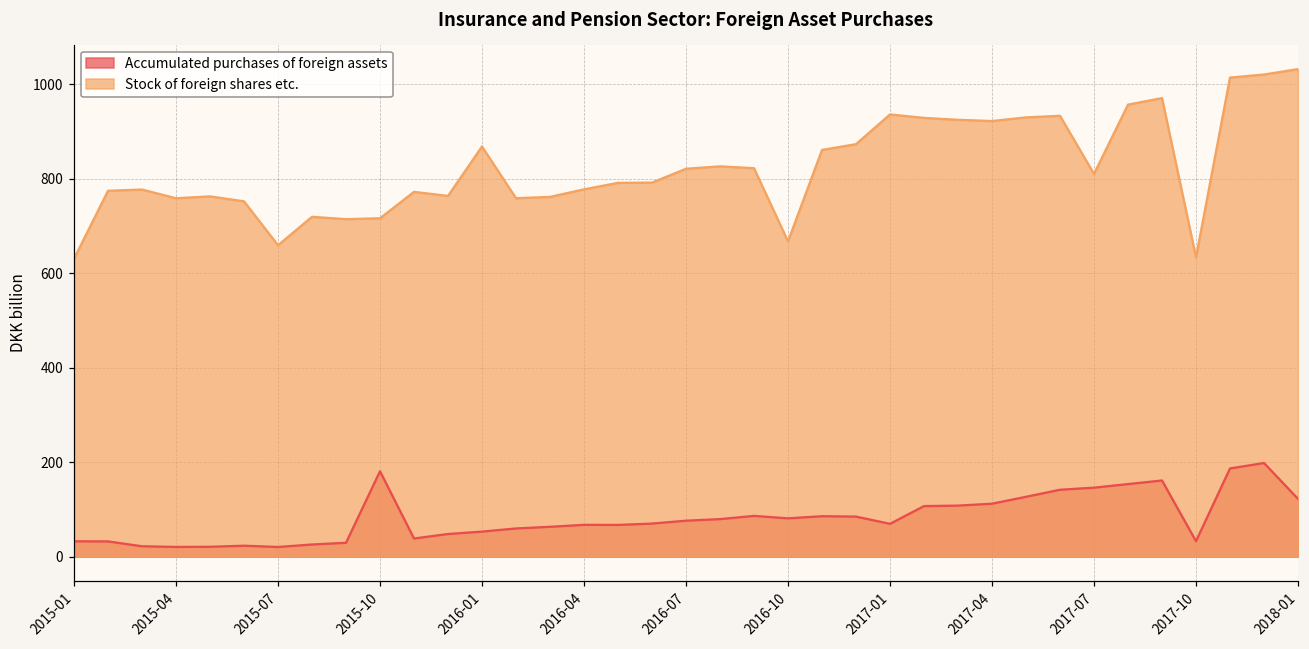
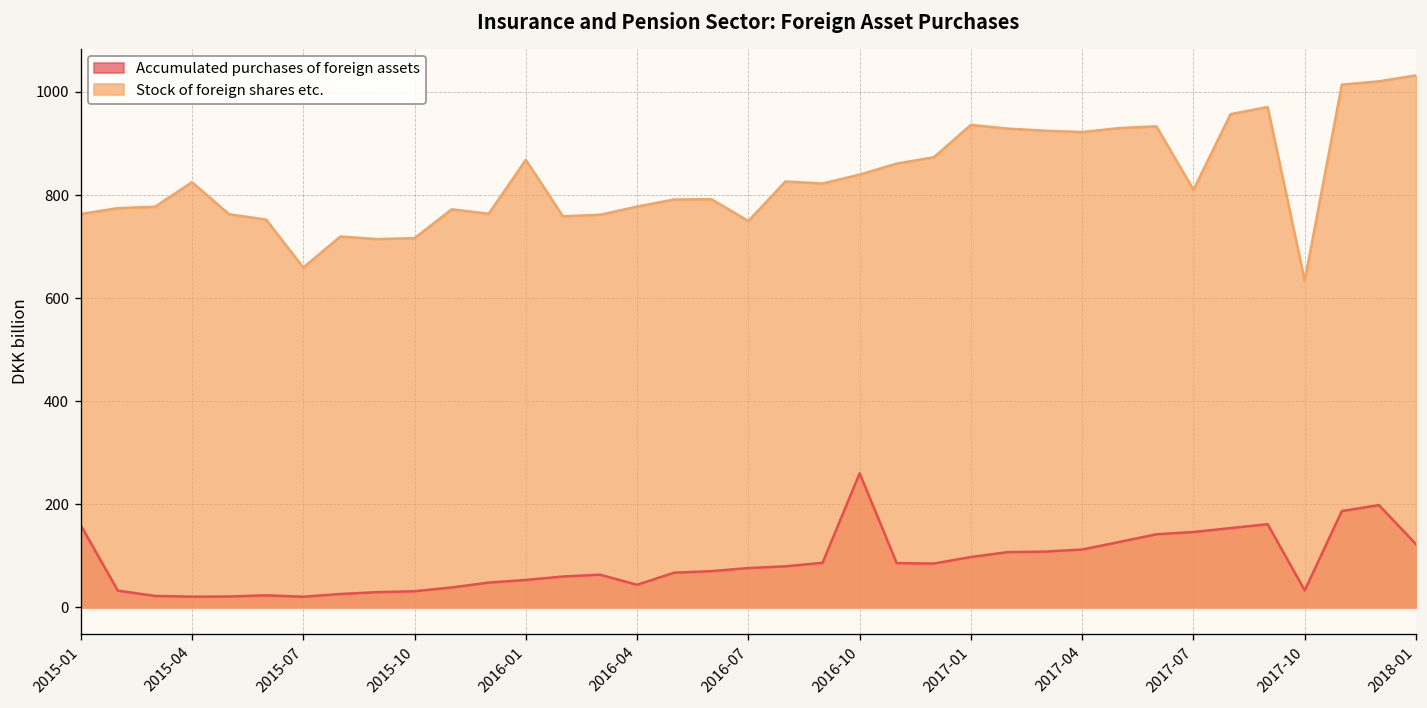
  {
    "Accumulated purchases of foreign assets": {
-     "2015-01": 30,
+     "2015-01": 160,
      "2015-04": 20,
      "2015-07": 20,
-     "2015-10": 180,
+     "2015-10": 30,
      "2016-01": 50,
-     "2016-04": 70,
+     "2016-04": 40,
      "2016-07": 80,
-     "2016-10": 80,
-     "2017-01": 70,
+     "2016-10": 260,
+     "2017-01": 100,
      "2017-04": 110,
      "2017-07": 150,
      "2017-10": 30,
      "2018-01": 120
    },
    "Stock of foreign shares etc.": {
-     "2015-01": 630,
-     "2015-04": 760,
+     "2015-01": 760,
+     "2015-04": 820,
      "2015-07": 660,
      "2015-10": 720,
      "2016-01": 870,
      "2016-04": 780,
-     "2016-07": 820,
-     "2016-10": 670,
+     "2016-07": 750,
+     "2016-10": 840,
      "2017-01": 940,
      "2017-04": 920,
      "2017-07": 810,
      "2017-10": 630,
      "2018-01": 1030
    }
  }
